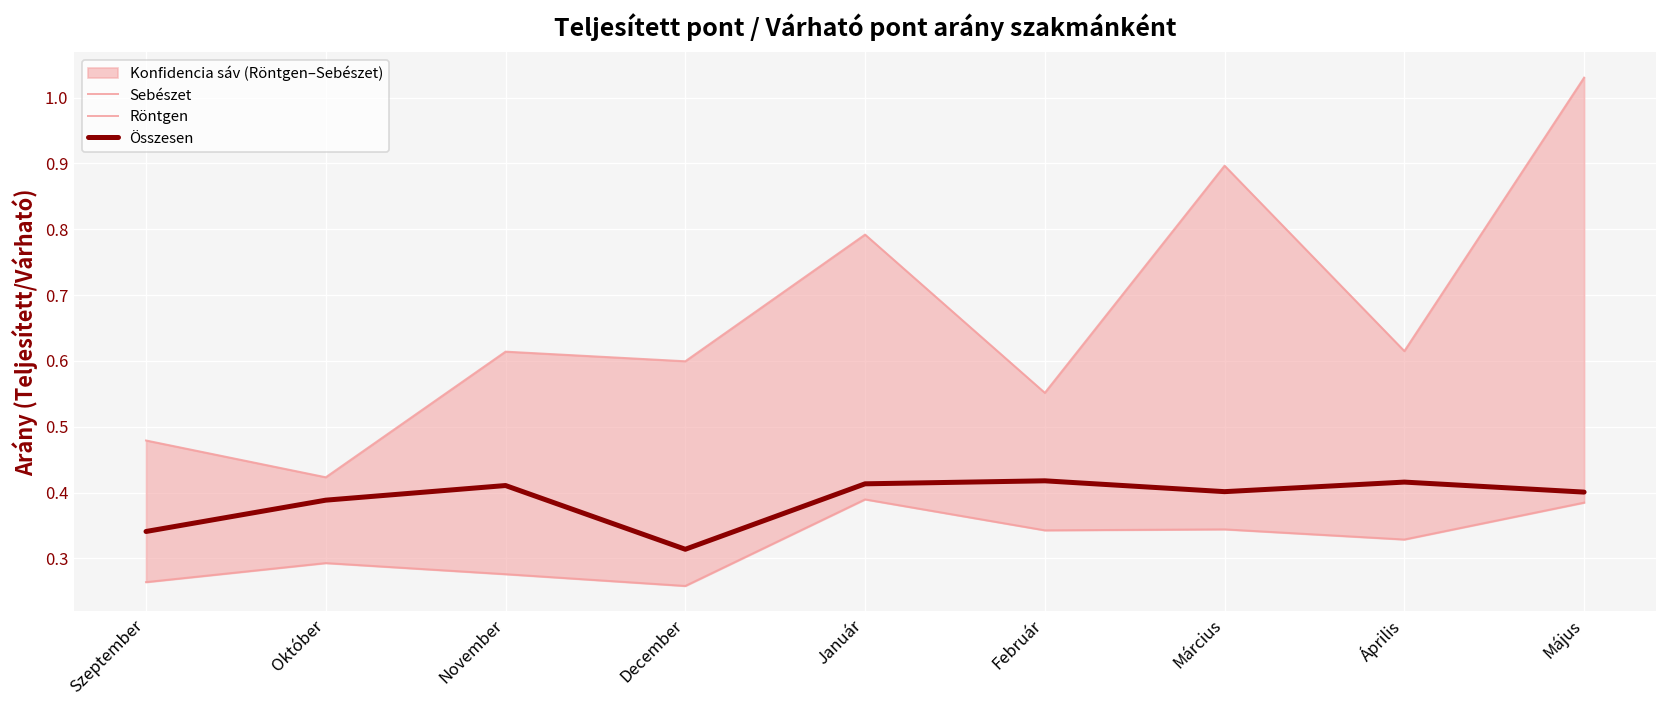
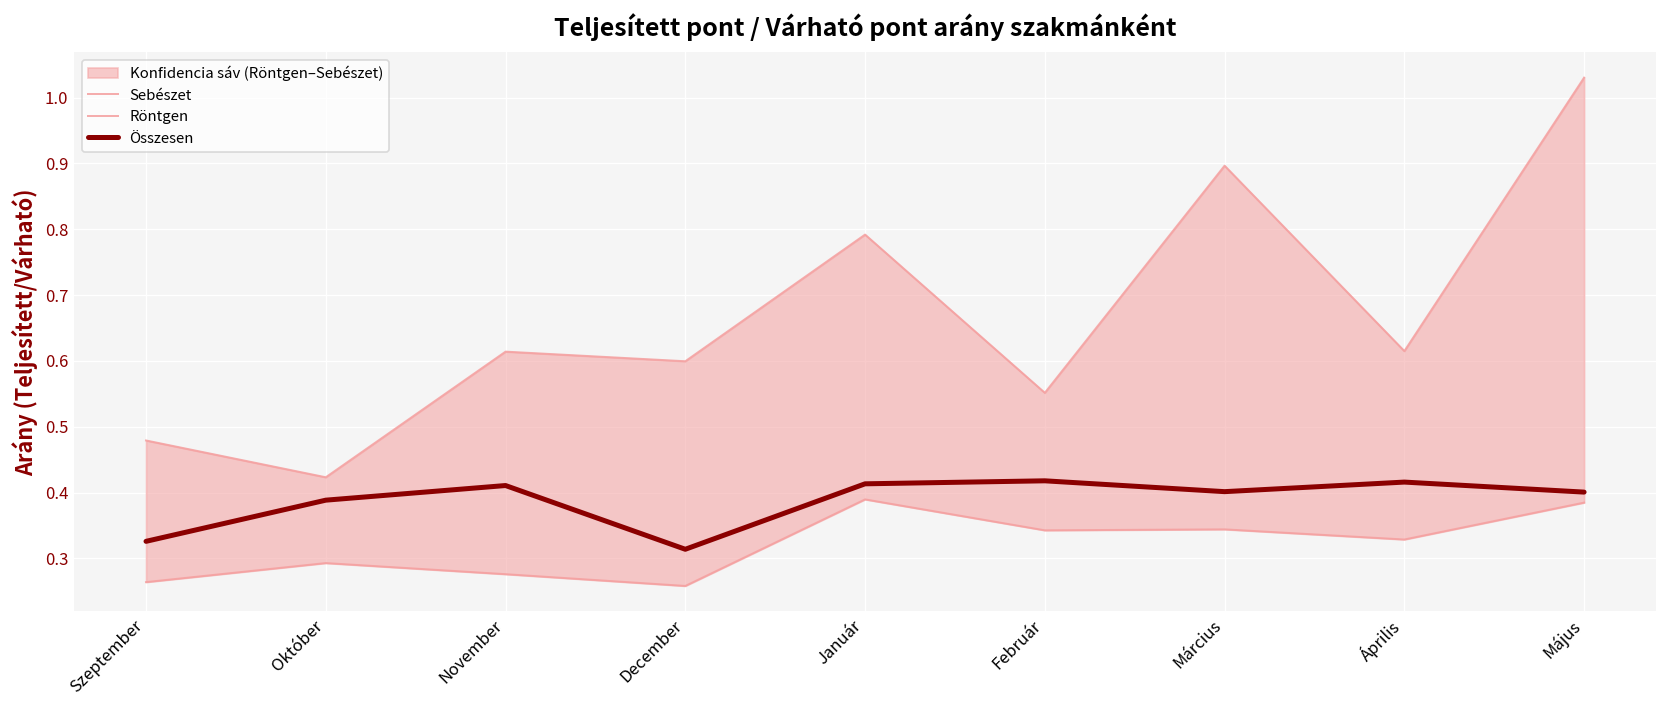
  {
    "Összesen": {
-     "Szeptember": 0.34,
+     "Szeptember": 0.33,
      "Október": 0.39,
      "November": 0.41,
      "December": 0.31,
      "Január": 0.41,
      "Február": 0.42,
      "Március": 0.40,
      "Április": 0.42,
      "Május": 0.40
    }
  }
